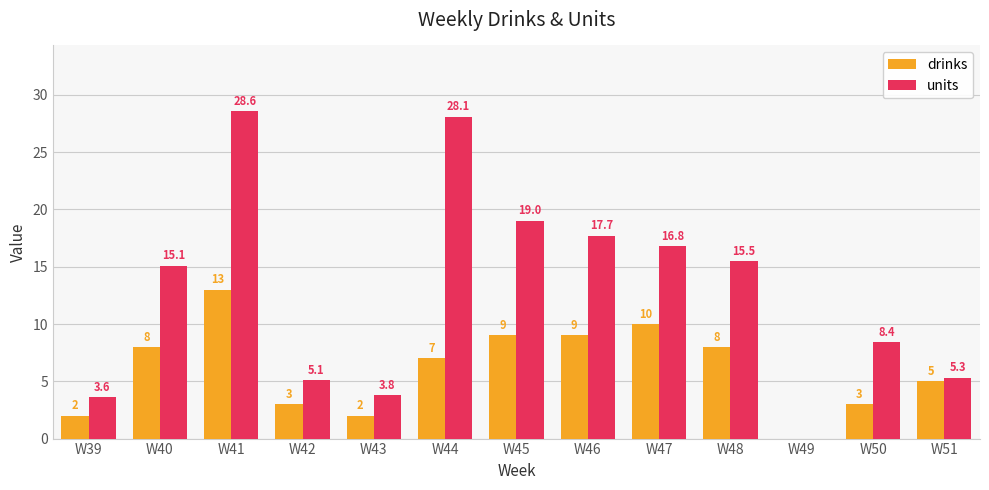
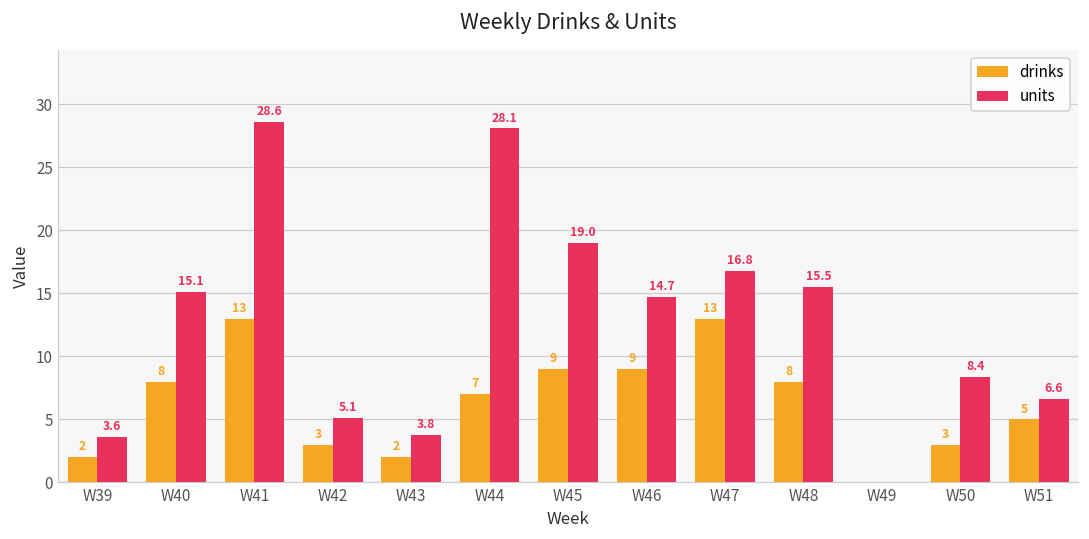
  {
    "drinks": {
      "W39": 2,
      "W40": 8,
      "W41": 13,
      "W42": 3,
      "W43": 2,
      "W44": 7,
      "W45": 9,
      "W46": 9,
-     "W47": 10,
+     "W47": 13,
      "W48": 8,
      "W50": 3,
      "W51": 5
    },
    "units": {
      "W39": 3.6,
      "W40": 15.1,
      "W41": 28.6,
      "W42": 5.1,
      "W43": 3.8,
      "W44": 28.1,
      "W45": 19.0,
-     "W46": 17.7,
+     "W46": 14.7,
      "W47": 16.8,
      "W48": 15.5,
      "W50": 8.4,
-     "W51": 5.3
+     "W51": 6.6
    }
  }
